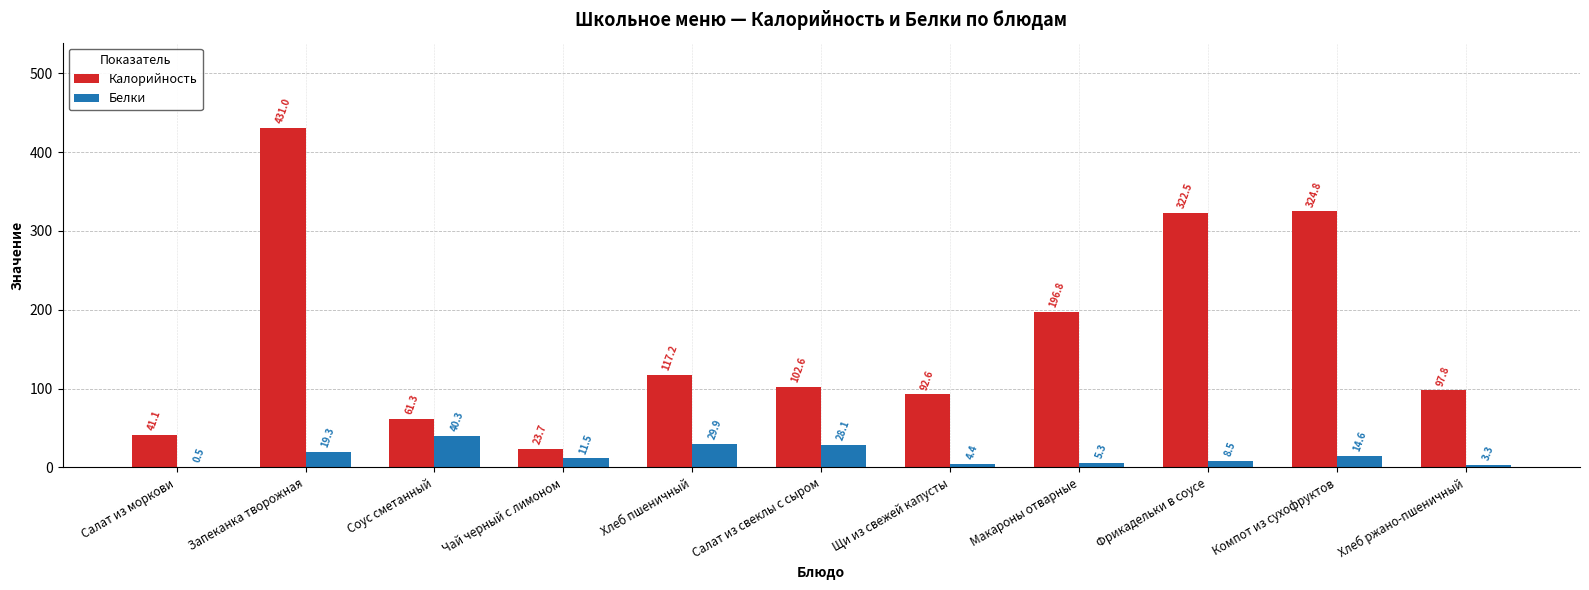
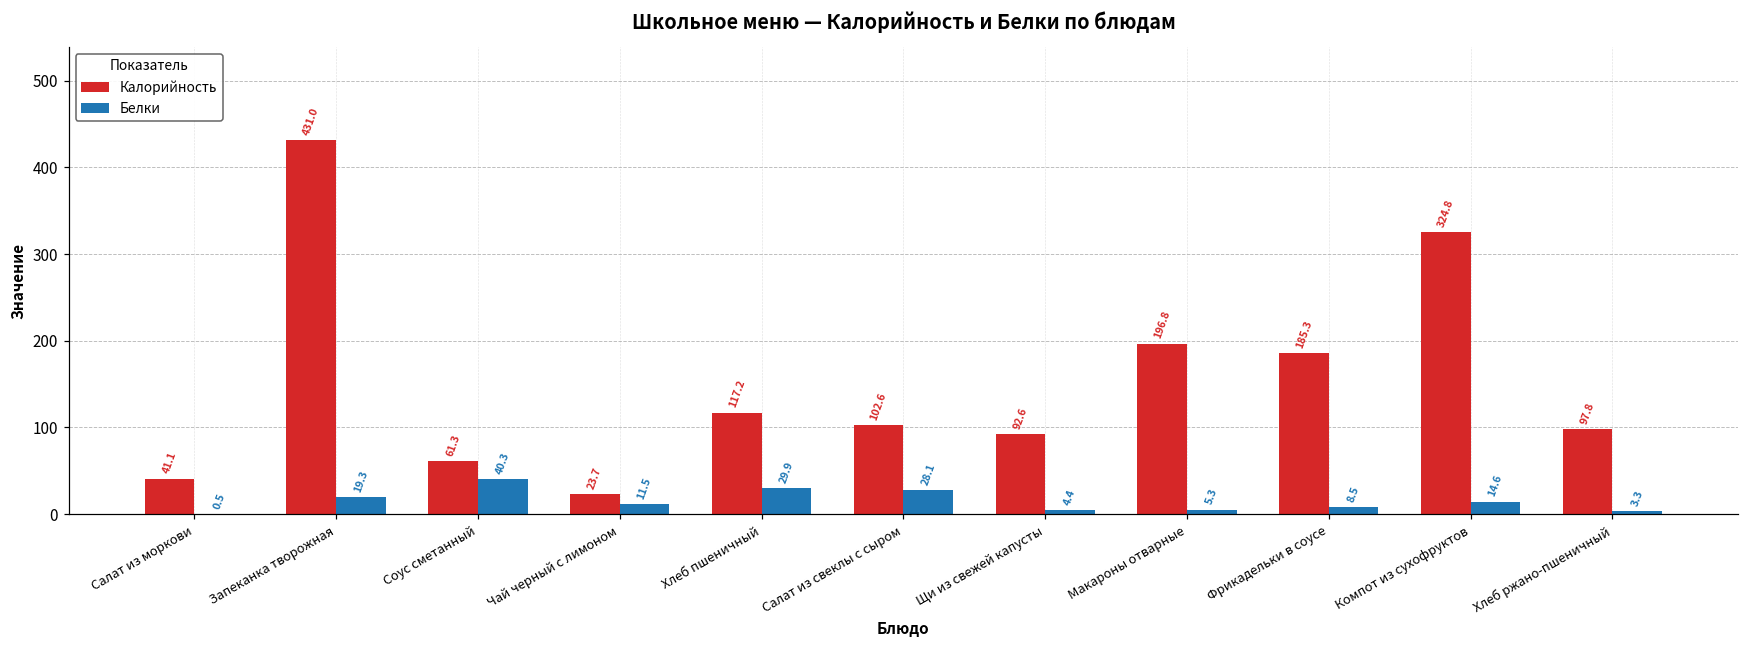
  {
    "Калорийность": {
      "Салат из моркови": 41.1,
      "Запеканка творожная": 431.0,
      "Соус сметанный": 61.3,
      "Чай черный с лимоном": 23.7,
      "Хлеб пшеничный": 117.2,
      "Салат из свеклы с сыром": 102.6,
      "Щи из свежей капусты": 92.6,
      "Макароны отварные": 196.8,
-     "Фрикадельки в соусе": 322.5,
+     "Фрикадельки в соусе": 185.3,
      "Компот из сухофруктов": 324.8,
      "Хлеб ржано-пшеничный": 97.8
    },
    "Белки": {
      "Салат из моркови": 0.5,
      "Запеканка творожная": 19.3,
      "Соус сметанный": 40.3,
      "Чай черный с лимоном": 11.5,
      "Хлеб пшеничный": 29.9,
      "Салат из свеклы с сыром": 28.1,
      "Щи из свежей капусты": 4.4,
      "Макароны отварные": 5.3,
      "Фрикадельки в соусе": 8.5,
      "Компот из сухофруктов": 14.6,
      "Хлеб ржано-пшеничный": 3.3
    }
  }
